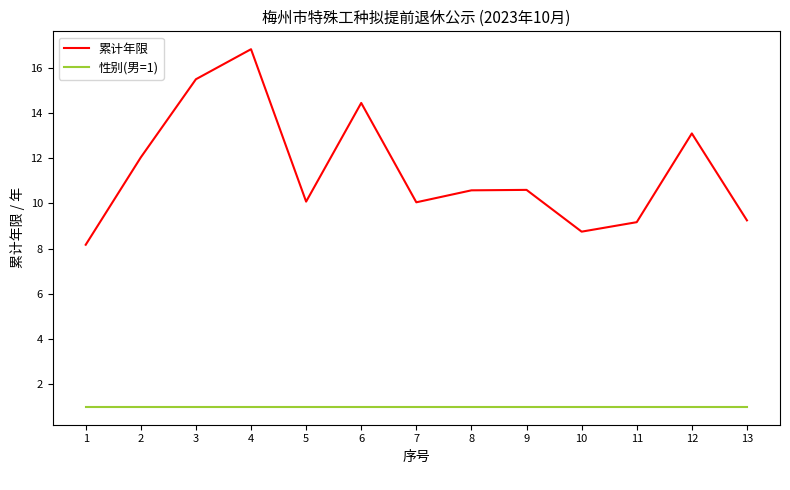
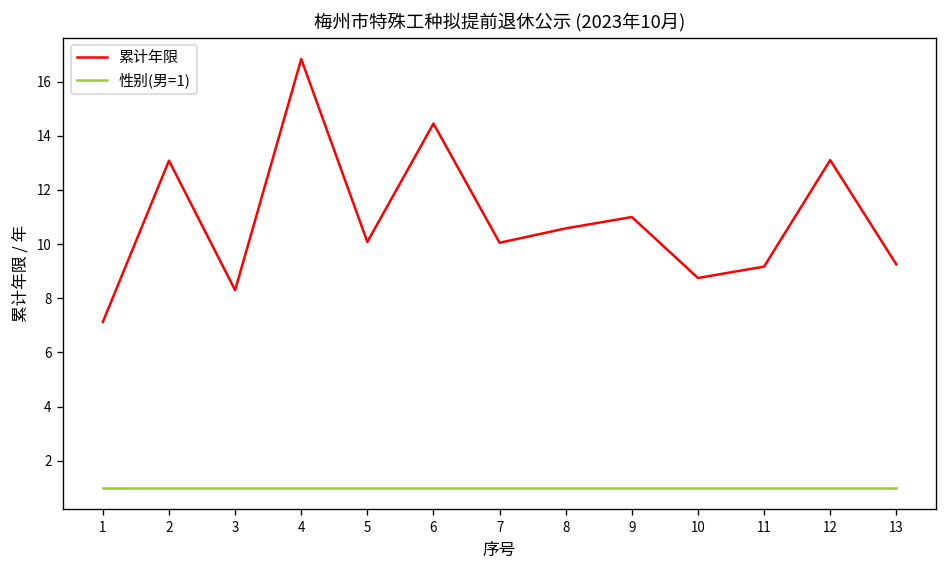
  {
    "累计年限": {
-     "1": 8.2,
-     "2": 12.0,
-     "3": 15.5,
+     "1": 7.1,
+     "2": 13.1,
+     "3": 8.3,
      "4": 16.8,
      "5": 10.1,
      "6": 14.5,
      "7": 10.1,
      "8": 10.6,
-     "9": 10.6,
+     "9": 11.0,
      "10": 8.8,
      "11": 9.2,
      "12": 13.1,
      "13": 9.3
    },
    "性别(男=1)": {
      "1": 1.0,
      "2": 1.0,
      "3": 1.0,
      "4": 1.0,
      "5": 1.0,
      "6": 1.0,
      "7": 1.0,
      "8": 1.0,
      "9": 1.0,
      "10": 1.0,
      "11": 1.0,
      "12": 1.0,
      "13": 1.0
    }
  }
